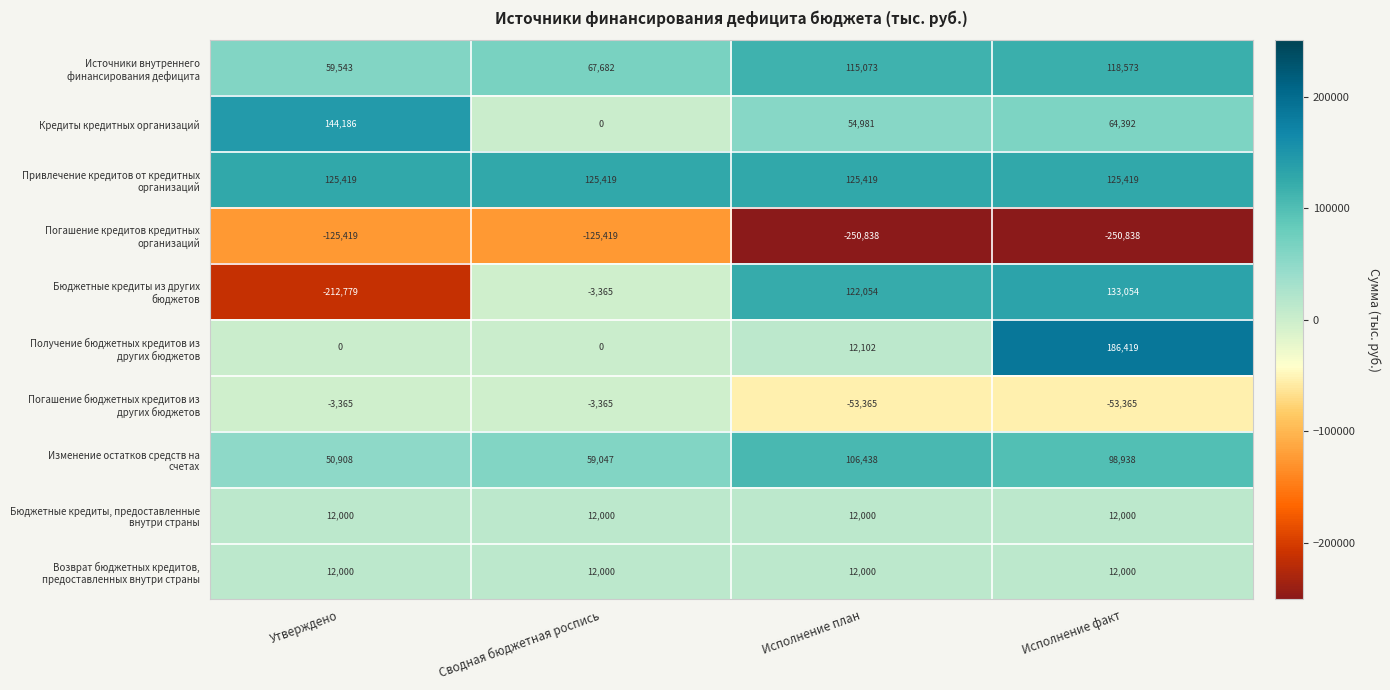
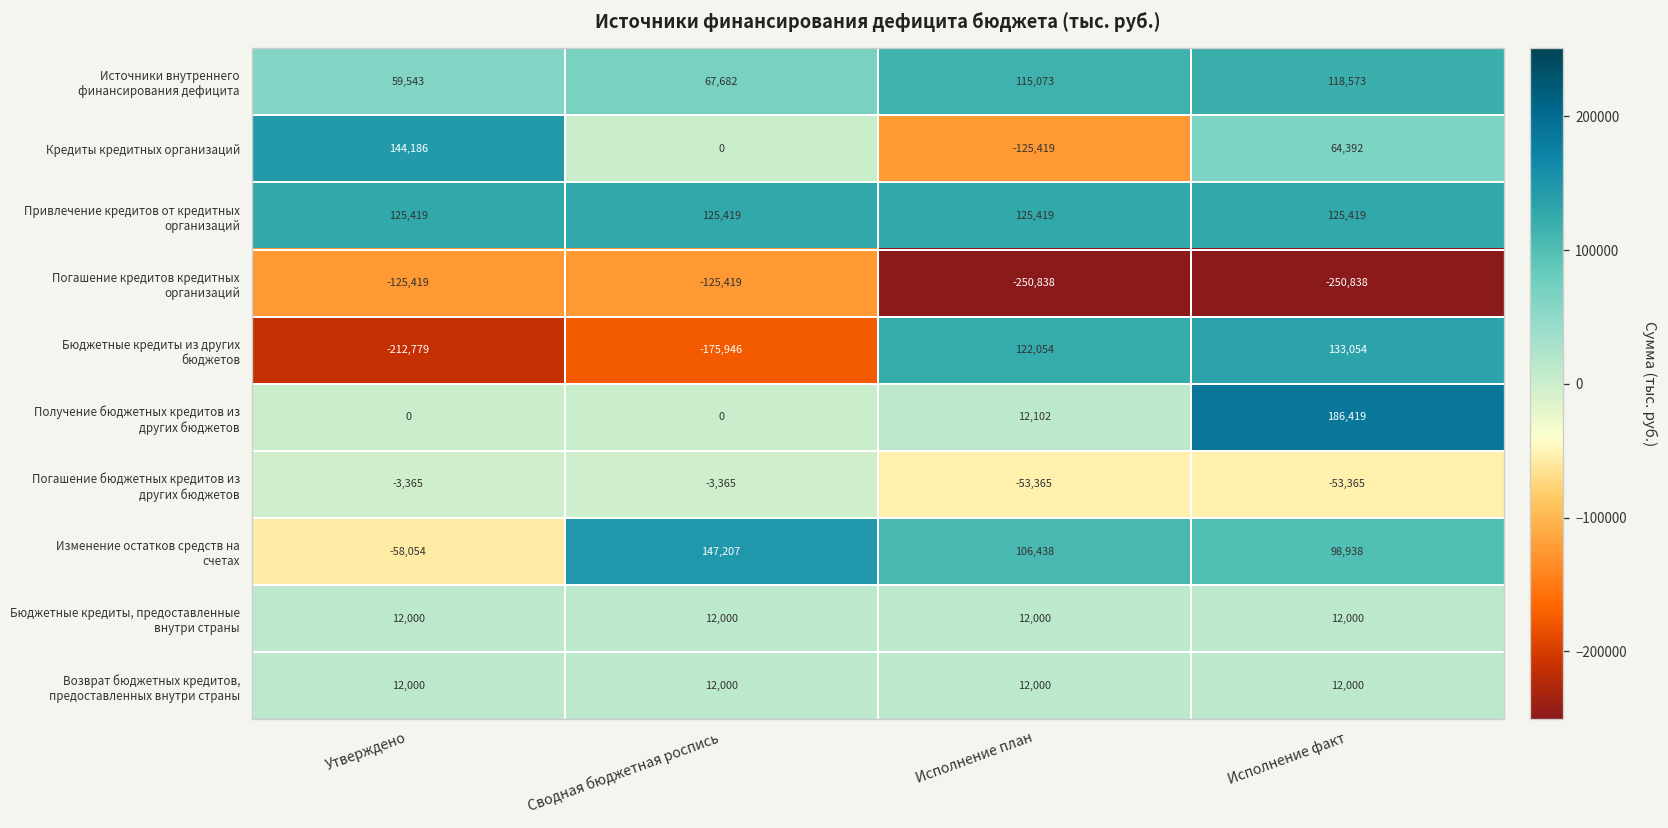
  {
    "Источники внутреннего финансирования дефицита": {
      "Утверждено": "59,543",
      "Сводная бюджетная роспись": "67,682",
      "Исполнение план": "115,073",
      "Исполнение факт": "118,573"
    },
    "Кредиты кредитных организаций": {
      "Утверждено": "144,186",
      "Сводная бюджетная роспись": "0",
-     "Исполнение план": "54,981",
+     "Исполнение план": "-125,419",
      "Исполнение факт": "64,392"
    },
    "Привлечение кредитов от кредитных организаций": {
      "Утверждено": "125,419",
      "Сводная бюджетная роспись": "125,419",
      "Исполнение план": "125,419",
      "Исполнение факт": "125,419"
    },
    "Погашение кредитов кредитных организаций": {
      "Утверждено": "-125,419",
      "Сводная бюджетная роспись": "-125,419",
      "Исполнение план": "-250,838",
      "Исполнение факт": "-250,838"
    },
    "Бюджетные кредиты из других бюджетов": {
      "Утверждено": "-212,779",
-     "Сводная бюджетная роспись": "-3,365",
+     "Сводная бюджетная роспись": "-175,946",
      "Исполнение план": "122,054",
      "Исполнение факт": "133,054"
    },
    "Получение бюджетных кредитов из других бюджетов": {
      "Утверждено": "0",
      "Сводная бюджетная роспись": "0",
      "Исполнение план": "12,102",
      "Исполнение факт": "186,419"
    },
    "Погашение бюджетных кредитов из других бюджетов": {
      "Утверждено": "-3,365",
      "Сводная бюджетная роспись": "-3,365",
      "Исполнение план": "-53,365",
      "Исполнение факт": "-53,365"
    },
    "Изменение остатков средств на счетах": {
-     "Утверждено": "50,908",
-     "Сводная бюджетная роспись": "59,047",
+     "Утверждено": "-58,054",
+     "Сводная бюджетная роспись": "147,207",
      "Исполнение план": "106,438",
      "Исполнение факт": "98,938"
    },
    "Бюджетные кредиты, предоставленные внутри страны": {
      "Утверждено": "12,000",
      "Сводная бюджетная роспись": "12,000",
      "Исполнение план": "12,000",
      "Исполнение факт": "12,000"
    },
    "Возврат бюджетных кредитов, предоставленных внутри страны": {
      "Утверждено": "12,000",
      "Сводная бюджетная роспись": "12,000",
      "Исполнение план": "12,000",
      "Исполнение факт": "12,000"
    }
  }
